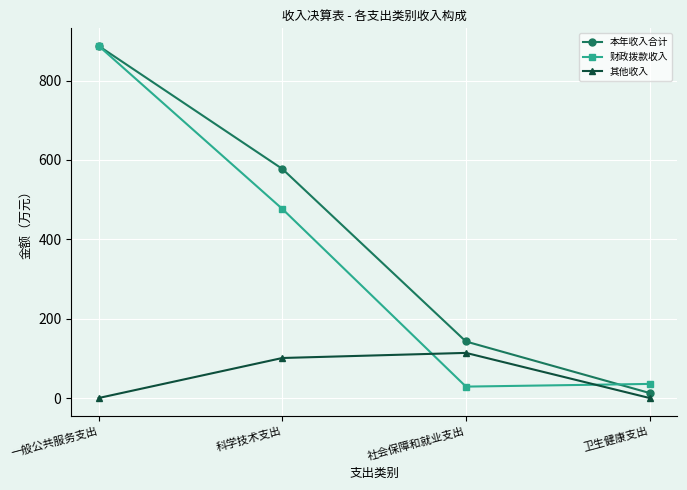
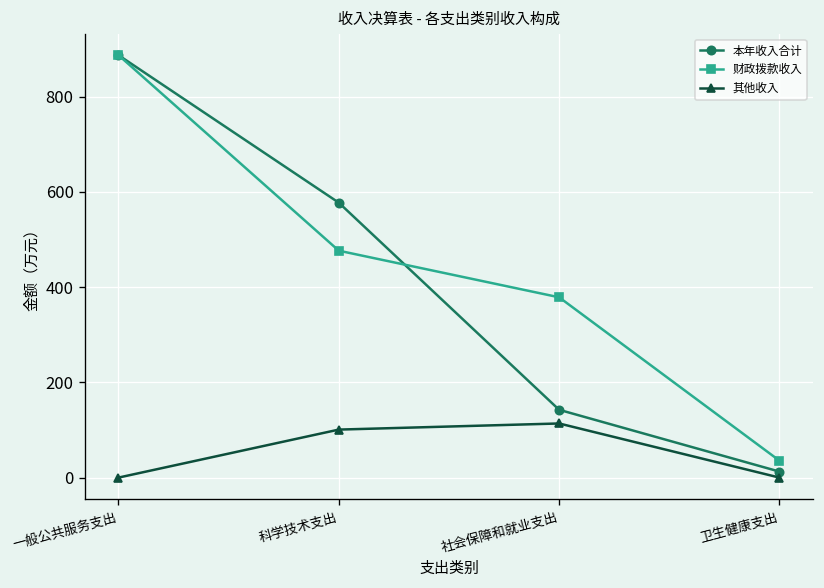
  {
    "财政拨款收入": {
      "科学技术支出": 480,
-     "社会保障和就业支出": 30,
+     "社会保障和就业支出": 380,
      "卫生健康支出": 40
    }
  }
